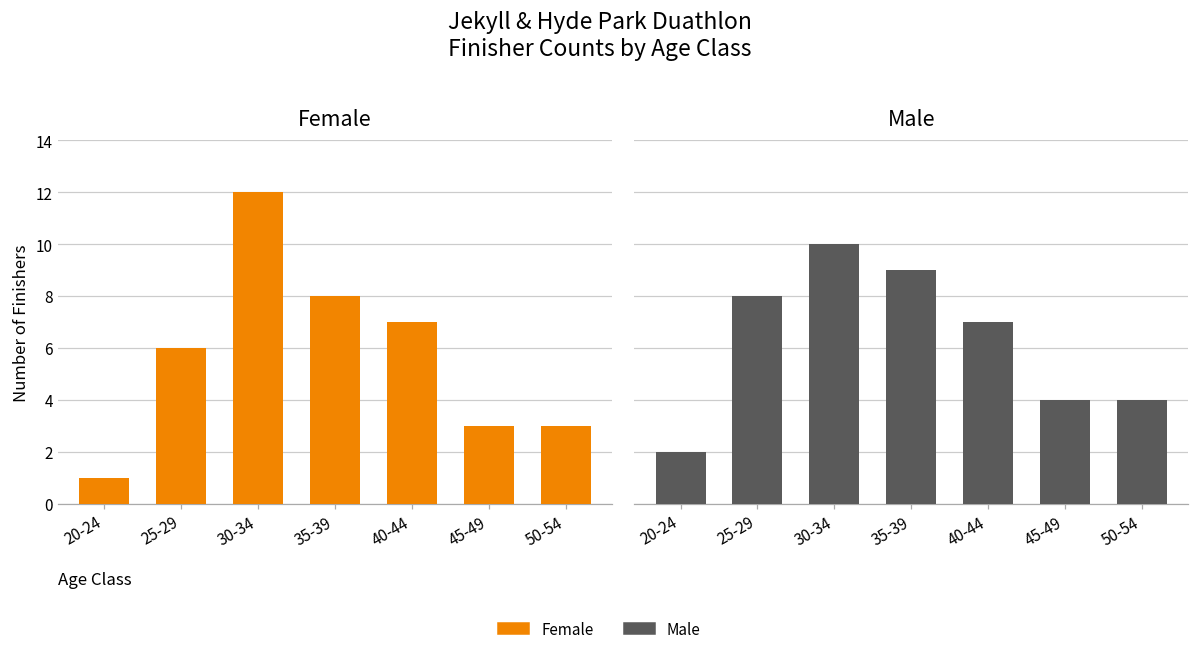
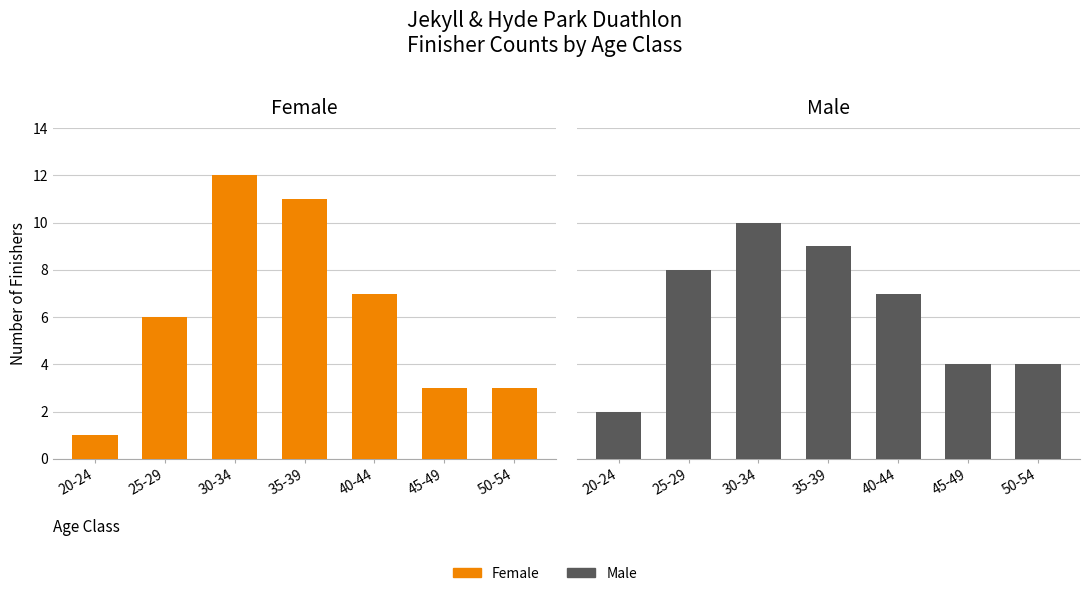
  {
    "Female": {
      "20-24": 1,
      "25-29": 6,
      "30-34": 12,
-     "35-39": 8,
+     "35-39": 11,
      "40-44": 7,
      "45-49": 3,
      "50-54": 3
    }
  }
